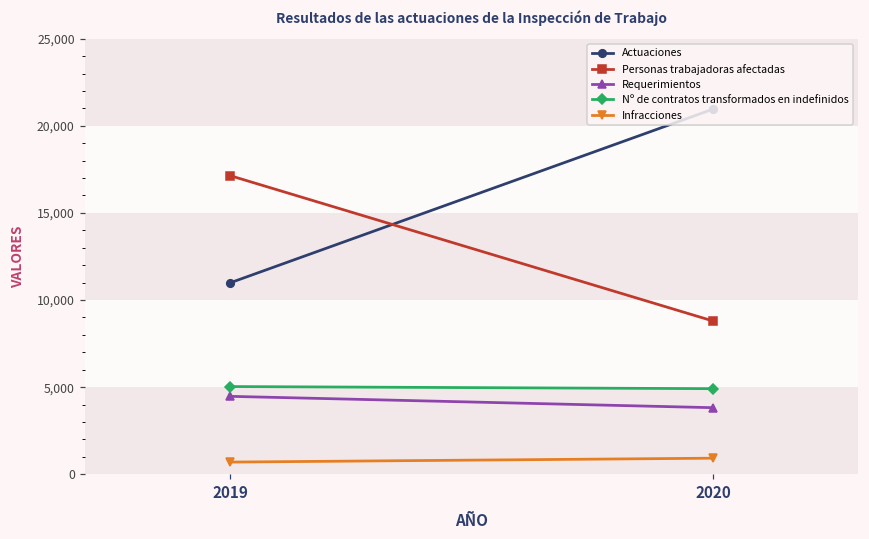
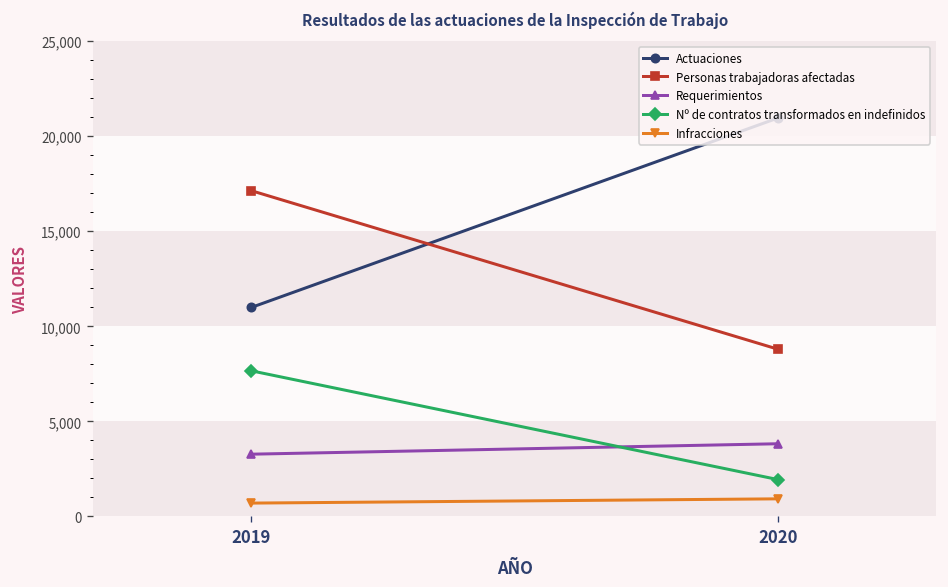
  {
    "Actuaciones": {
      "2019": "11,000"
    },
    "Personas trabajadoras afectadas": {
      "2019": "17,100",
      "2020": "8,800"
    },
    "Requerimientos": {
-     "2019": "4,500",
+     "2019": "3,300",
      "2020": "3,800"
    },
    "Nº de contratos transformados en indefinidos": {
-     "2019": "5,000",
-     "2020": "4,900"
+     "2019": "7,700",
+     "2020": "1,900"
    },
    "Infracciones": {
      "2019": "700",
      "2020": "900"
    }
  }
